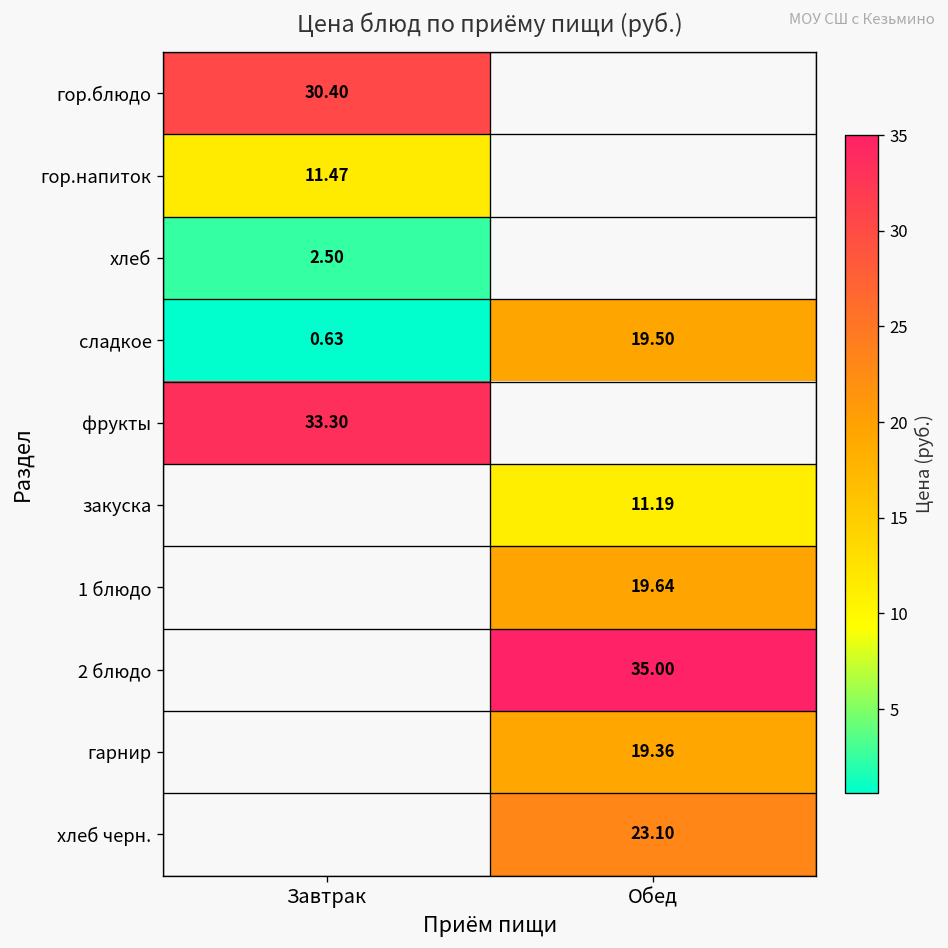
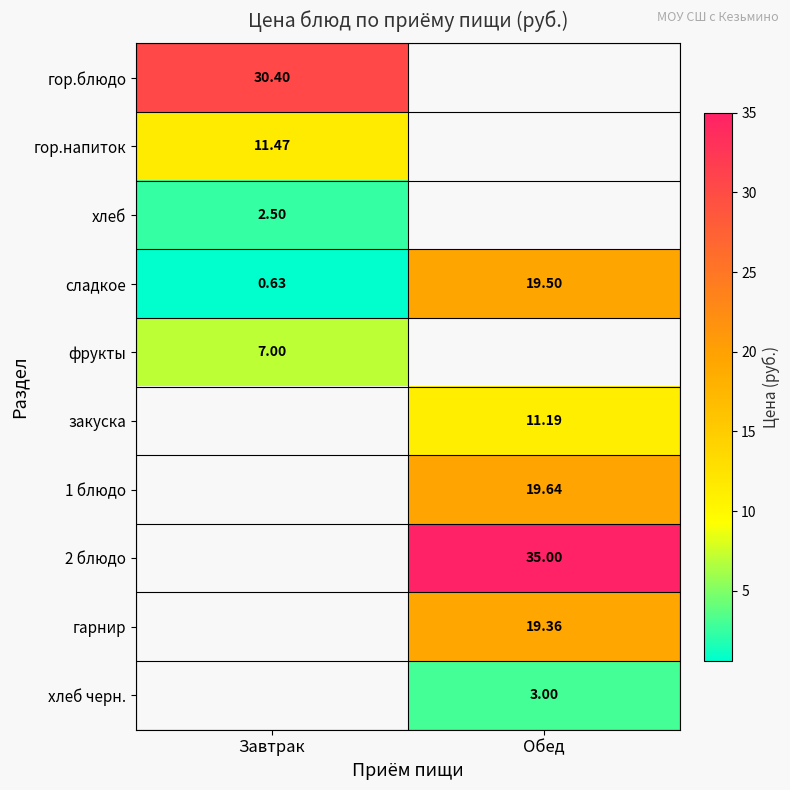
  {
    "гор.блюдо": {
      "Завтрак": 30.40
    },
    "гор.напиток": {
      "Завтрак": 11.47
    },
    "хлеб": {
      "Завтрак": 2.50
    },
    "сладкое": {
      "Завтрак": 0.63,
      "Обед": 19.50
    },
    "фрукты": {
-     "Завтрак": 33.30
+     "Завтрак": 7.00
    },
    "закуска": {
      "Обед": 11.19
    },
    "1 блюдо": {
      "Обед": 19.64
    },
    "2 блюдо": {
      "Обед": 35.00
    },
    "гарнир": {
      "Обед": 19.36
    },
    "хлеб черн.": {
-     "Обед": 23.10
+     "Обед": 3.00
    }
  }
